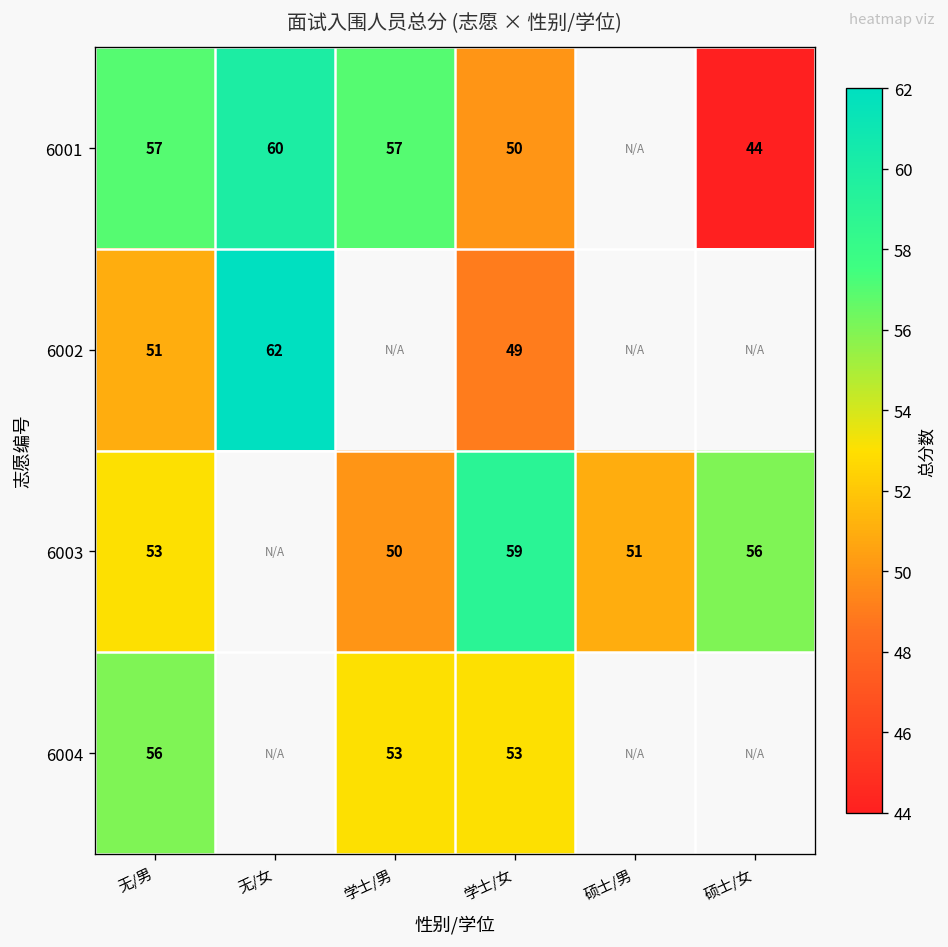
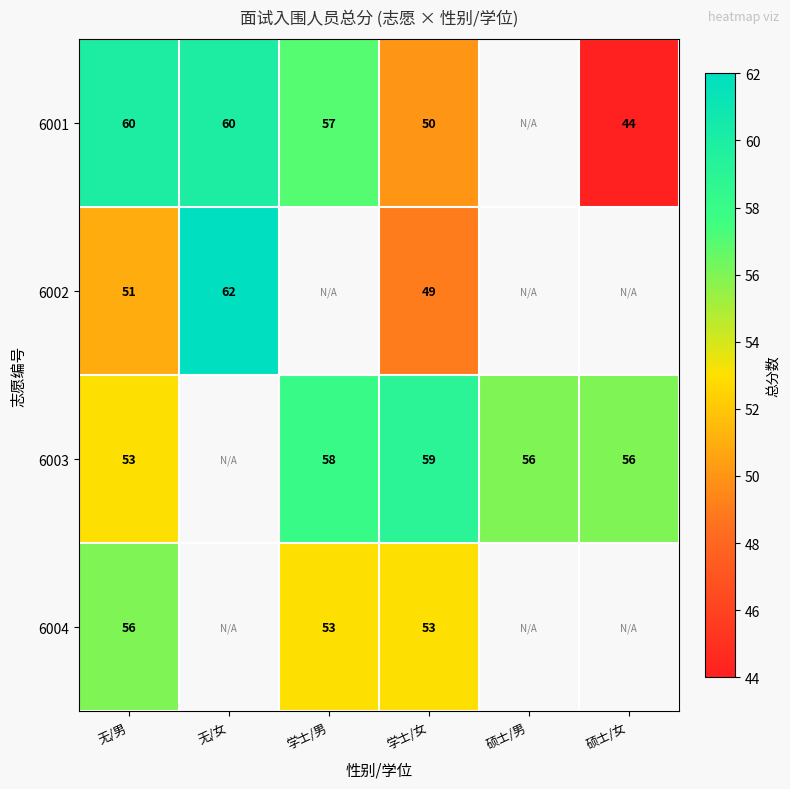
  {
    "6001": {
-     "无/男": 57,
+     "无/男": 60,
      "无/女": 60,
      "学士/男": 57,
      "学士/女": 50,
      "硕士/女": 44
    },
    "6002": {
      "无/男": 51,
      "无/女": 62,
      "学士/女": 49
    },
    "6003": {
      "无/男": 53,
-     "学士/男": 50,
+     "学士/男": 58,
      "学士/女": 59,
-     "硕士/男": 51,
+     "硕士/男": 56,
      "硕士/女": 56
    },
    "6004": {
      "无/男": 56,
      "学士/男": 53,
      "学士/女": 53
    }
  }
